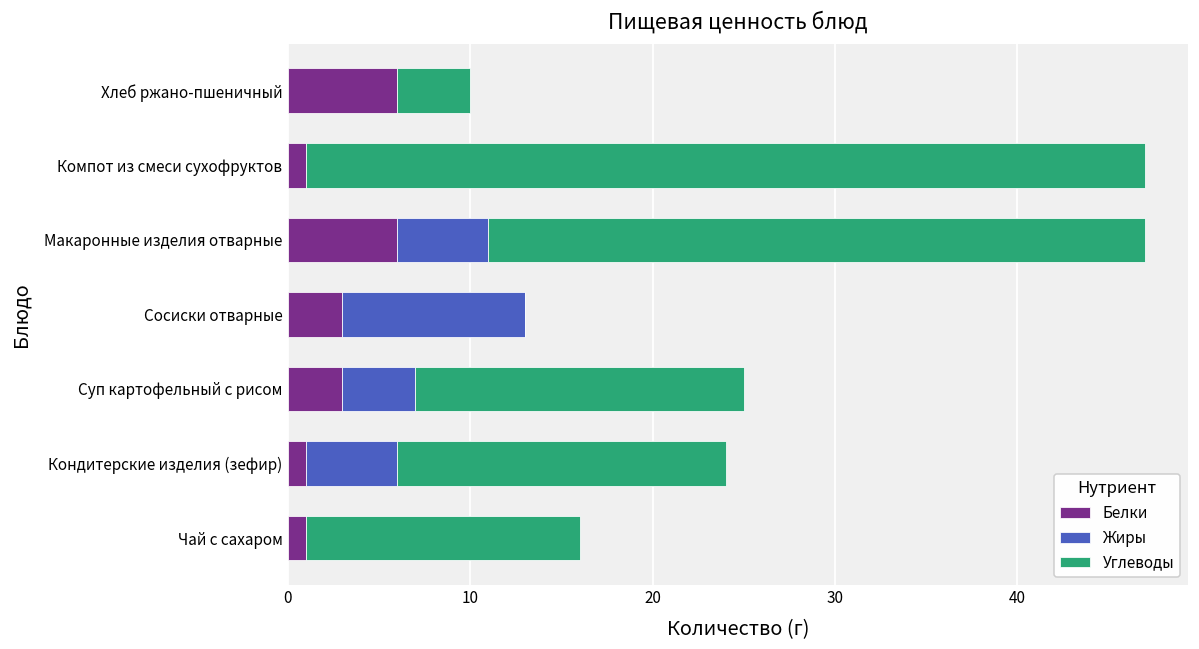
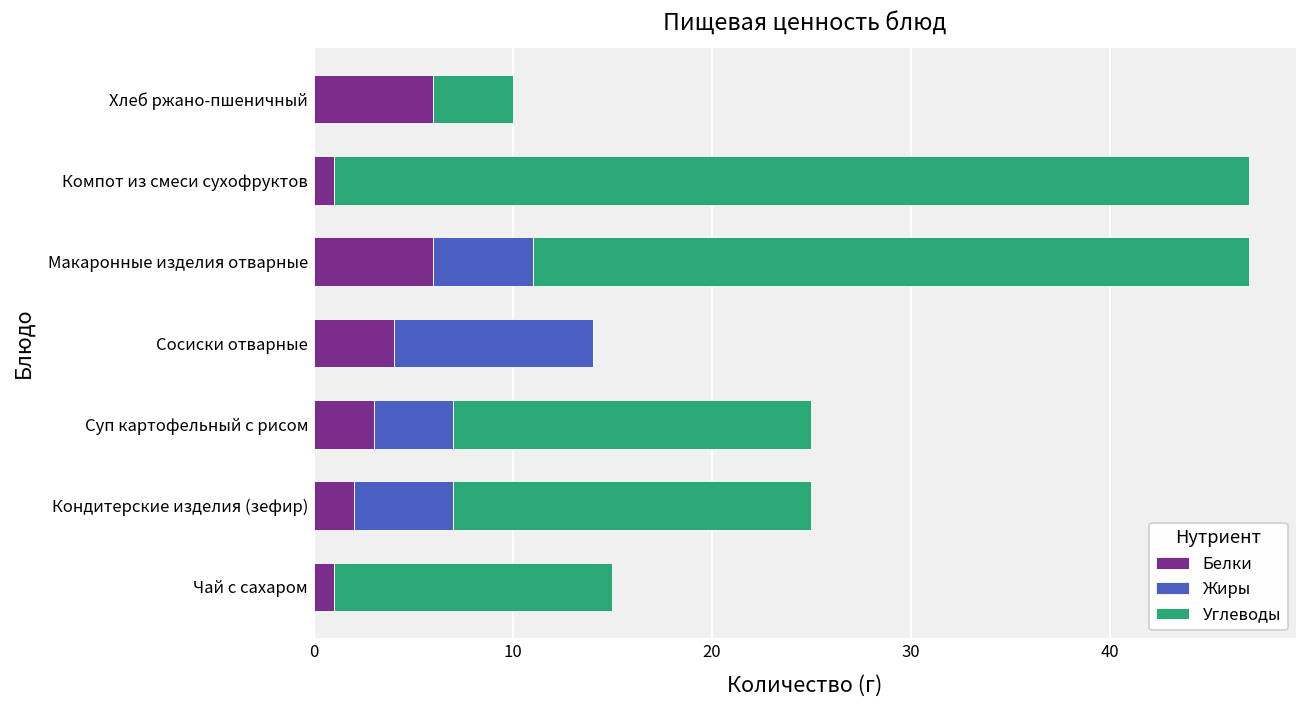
  {
    "Белки": {
      "Хлеб ржано-пшеничный": 6,
      "Компот из смеси сухофруктов": 1,
      "Макаронные изделия отварные": 6,
-     "Сосиски отварные": 3,
+     "Сосиски отварные": 4,
      "Суп картофельный с рисом": 3,
-     "Кондитерские изделия (зефир)": 1,
+     "Кондитерские изделия (зефир)": 2,
      "Чай с сахаром": 1
    },
    "Жиры": {
      "Хлеб ржано-пшеничный": 0,
      "Компот из смеси сухофруктов": 0,
      "Макаронные изделия отварные": 5,
      "Сосиски отварные": 10,
      "Суп картофельный с рисом": 4,
      "Кондитерские изделия (зефир)": 5,
      "Чай с сахаром": 0
    },
    "Углеводы": {
      "Хлеб ржано-пшеничный": 4,
      "Компот из смеси сухофруктов": 46,
      "Макаронные изделия отварные": 36,
      "Сосиски отварные": 0,
      "Суп картофельный с рисом": 18,
      "Кондитерские изделия (зефир)": 18,
-     "Чай с сахаром": 15
+     "Чай с сахаром": 14
    }
  }
